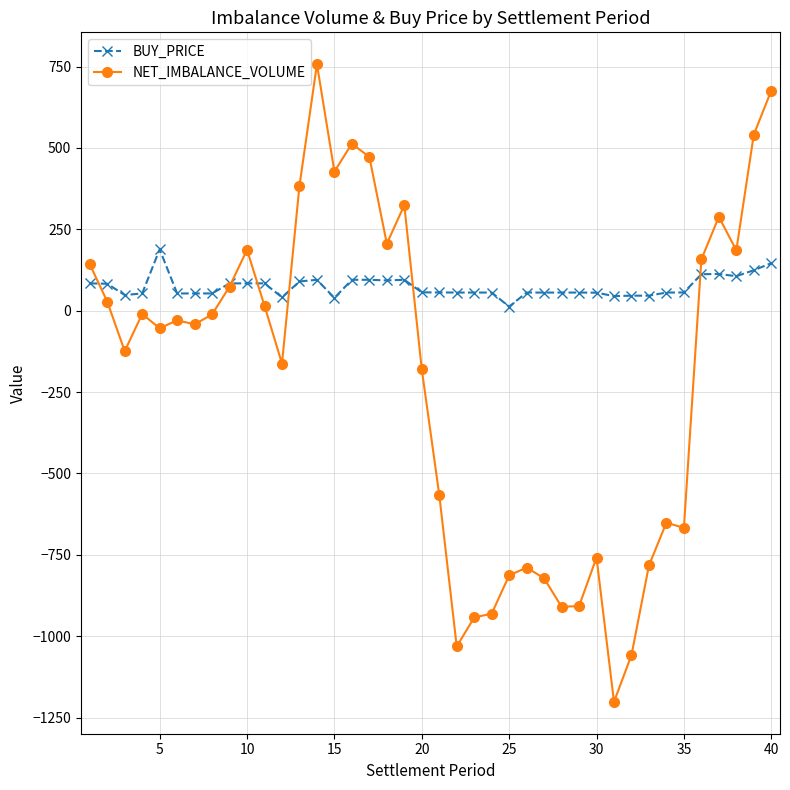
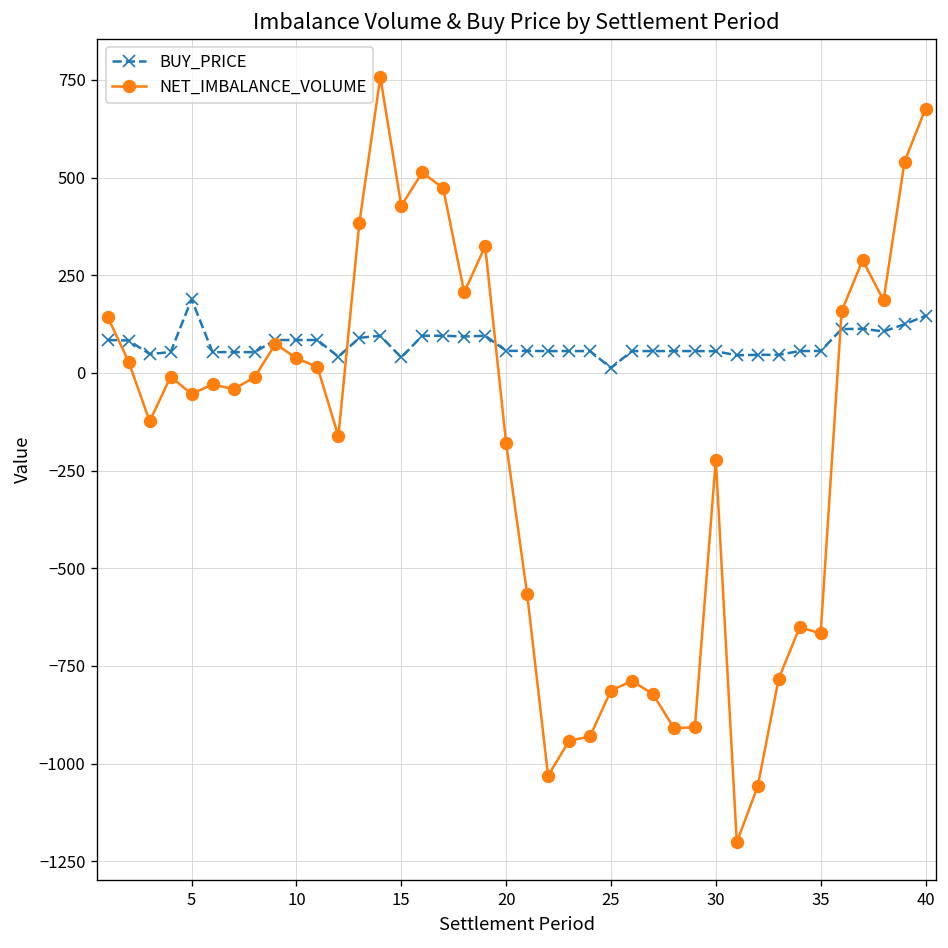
  {
    "BUY_PRICE": {
      "5": 190,
      "10": 80,
      "15": 40,
      "20": 60,
      "25": 10,
      "30": 60,
      "35": 60,
      "40": 150
    },
    "NET_IMBALANCE_VOLUME": {
      "5": -50,
-     "10": 190,
+     "10": 40,
      "15": 430,
      "20": -180,
      "25": -810,
-     "30": -760,
+     "30": -220,
      "35": -670,
      "40": 680
    }
  }
